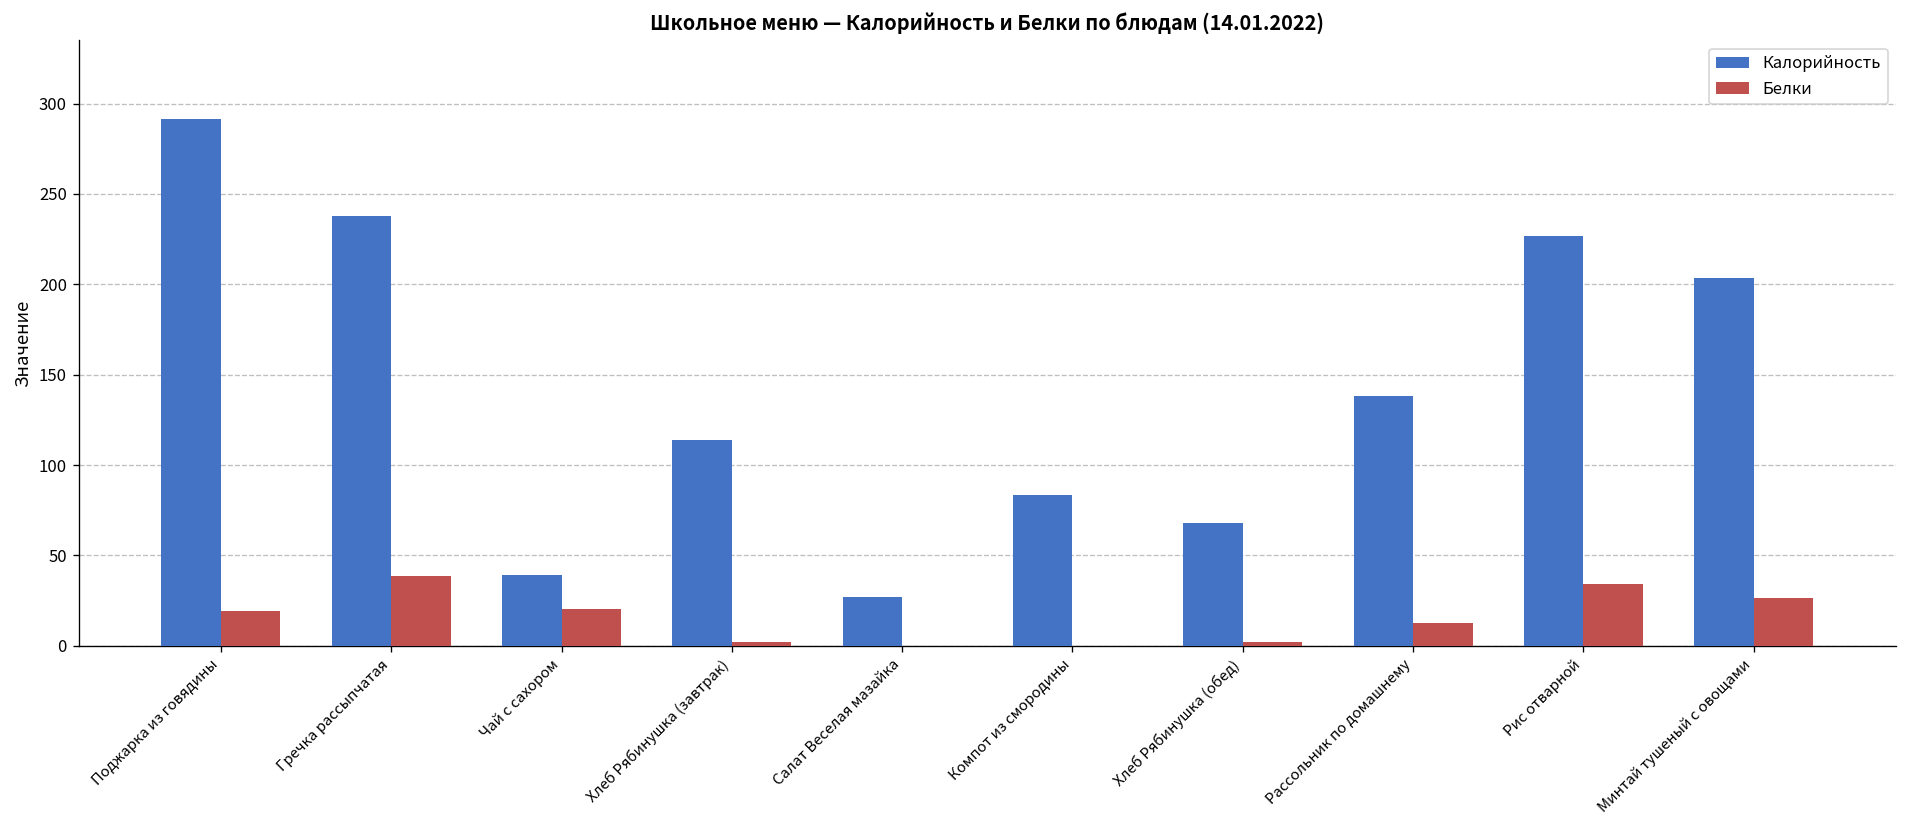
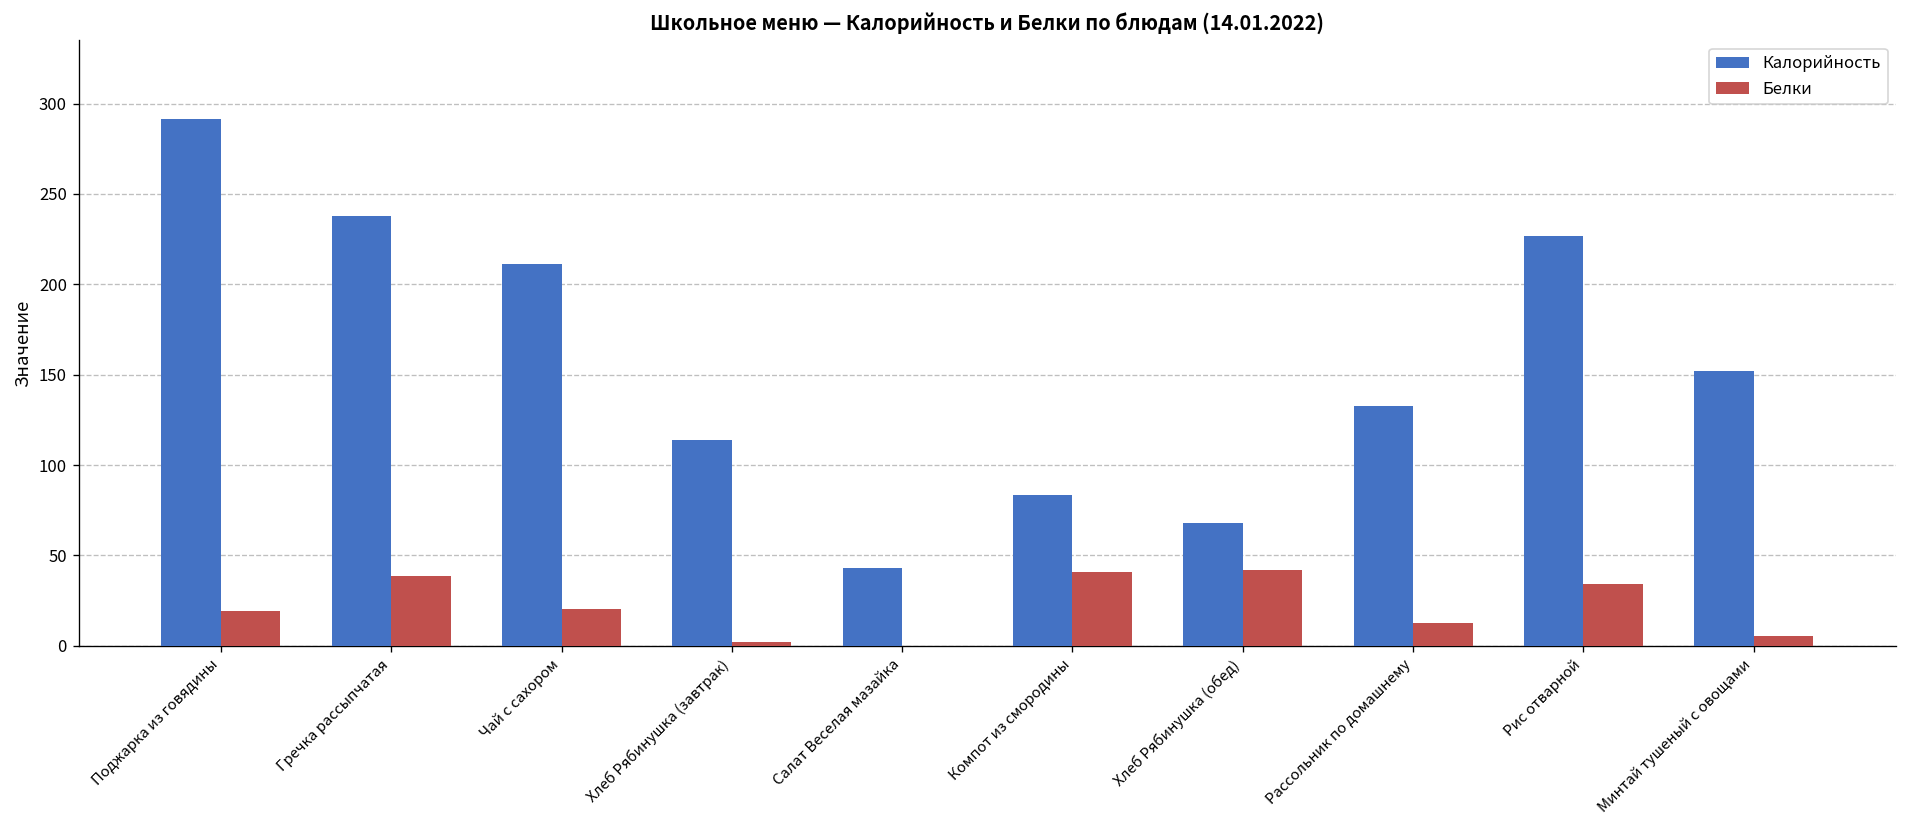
  {
    "Калорийность": {
      "Поджарка из говядины": 291,
      "Гречка рассыпчатая": 238,
-     "Чай с сахором": 39,
+     "Чай с сахором": 211,
      "Хлеб Рябинушка (завтрак)": 114,
-     "Салат Веселая мазайка": 27,
+     "Салат Веселая мазайка": 43,
      "Компот из смородины": 84,
      "Хлеб Рябинушка (обед)": 68,
-     "Рассольник по домашнему": 138,
+     "Рассольник по домашнему": 132,
      "Рис отварной": 227,
-     "Минтай тушеный с овощами": 203
+     "Минтай тушеный с овощами": 152
    },
    "Белки": {
      "Поджарка из говядины": 19,
      "Гречка рассыпчатая": 39,
      "Чай с сахором": 20,
      "Хлеб Рябинушка (завтрак)": 2,
-     "Компот из смородины": 0,
-     "Хлеб Рябинушка (обед)": 2,
+     "Компот из смородины": 41,
+     "Хлеб Рябинушка (обед)": 42,
      "Рассольник по домашнему": 13,
      "Рис отварной": 34,
-     "Минтай тушеный с овощами": 27
+     "Минтай тушеный с овощами": 5
    }
  }
